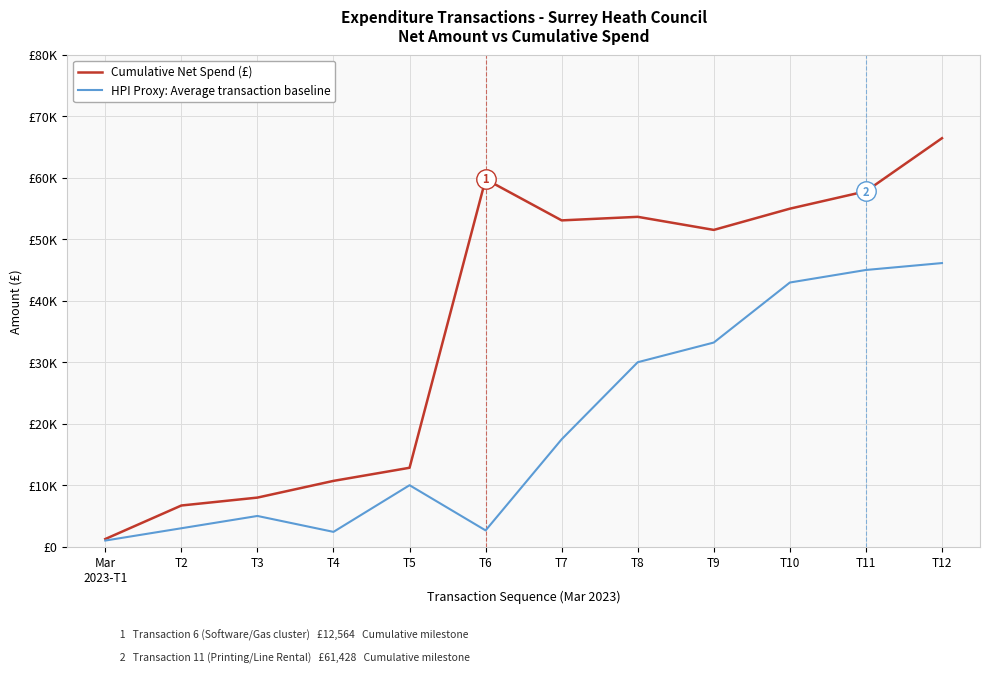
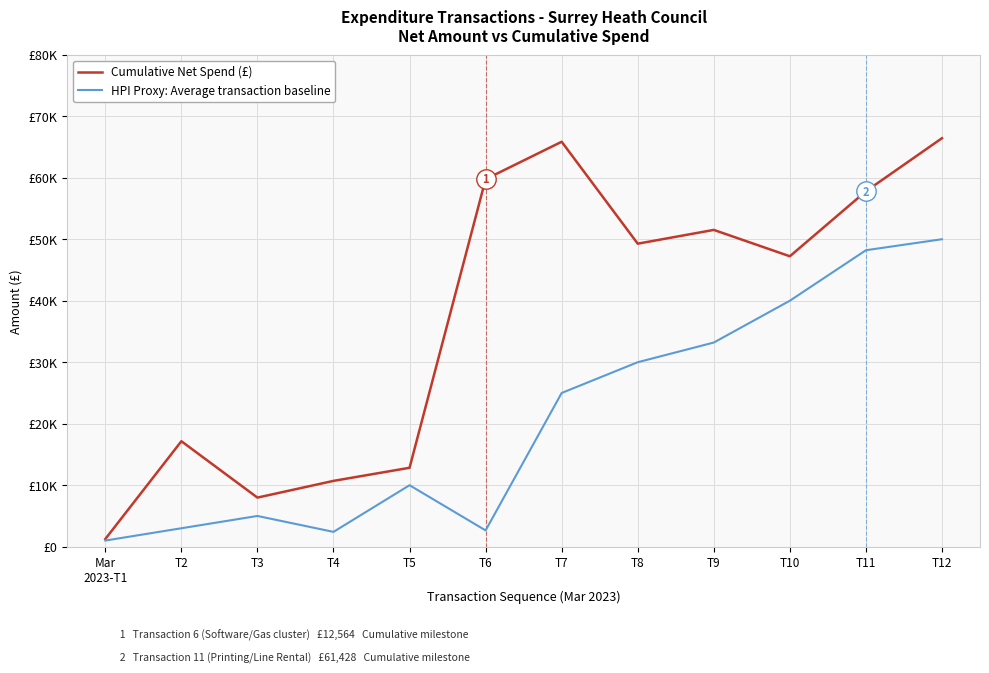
  {
    "Cumulative Net Spend (£)": {
-     "T2": "£7000",
+     "T2": "£17000",
      "T3": "£8000",
      "T4": "£11000",
      "T5": "£13000",
-     "T7": "£53000",
-     "T8": "£54000",
+     "T7": "£66000",
+     "T8": "£49000",
      "T9": "£52000",
-     "T10": "£55000",
+     "T10": "£47000",
      "T12": "£66000"
    },
    "HPI Proxy: Average transaction baseline": {
      "T2": "£3000",
      "T3": "£5000",
      "T4": "£2000",
      "T5": "£10000",
      "T6": "£3000",
-     "T7": "£17000",
+     "T7": "£25000",
      "T8": "£30000",
      "T9": "£33000",
-     "T10": "£43000",
-     "T11": "£45000",
-     "T12": "£46000"
+     "T10": "£40000",
+     "T11": "£48000",
+     "T12": "£50000"
    }
  }
